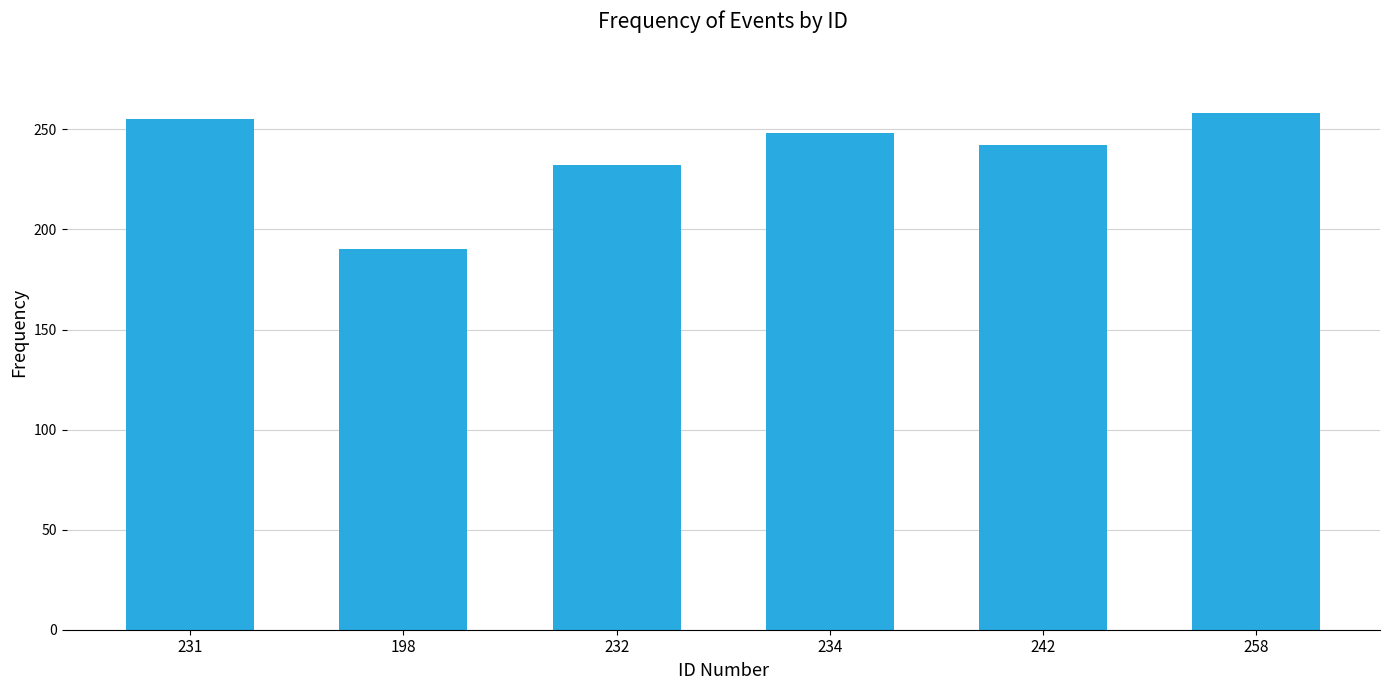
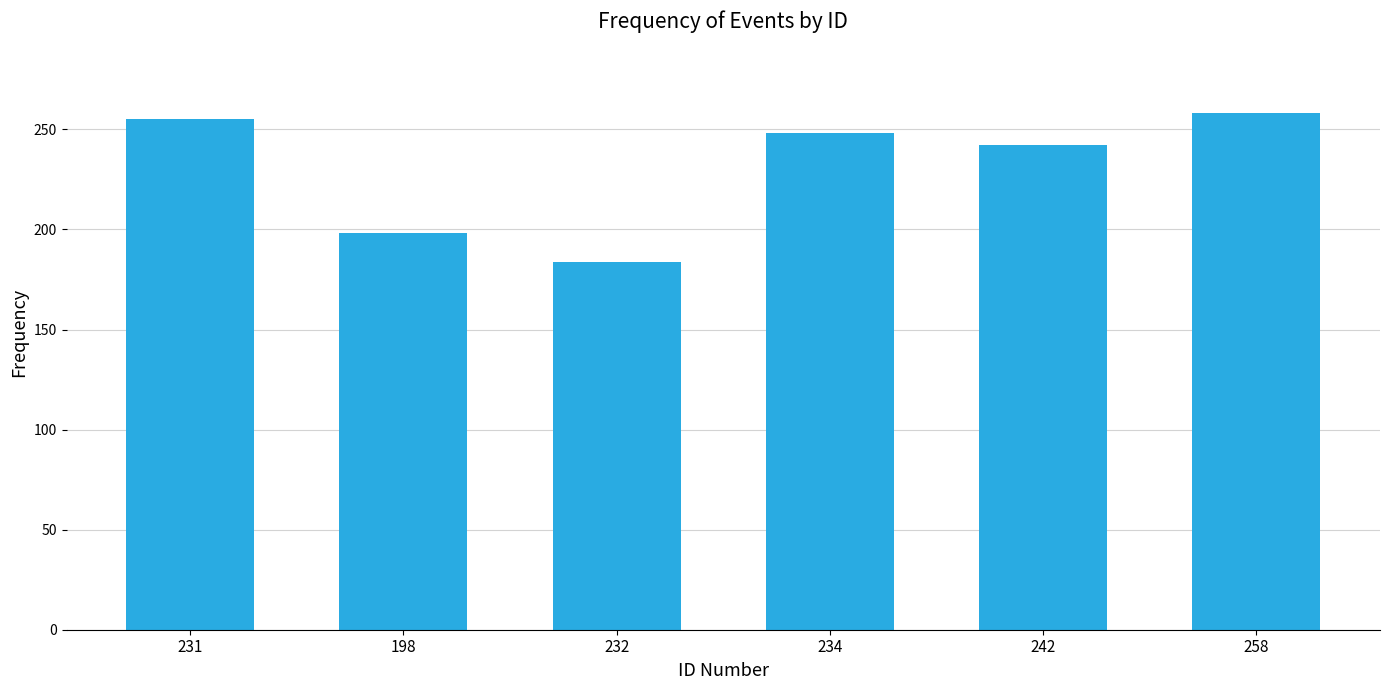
  {
    "231": 255,
-   "198": 190,
-   "232": 232,
+   "198": 198,
+   "232": 184,
    "234": 248,
    "242": 242,
    "258": 258
  }
